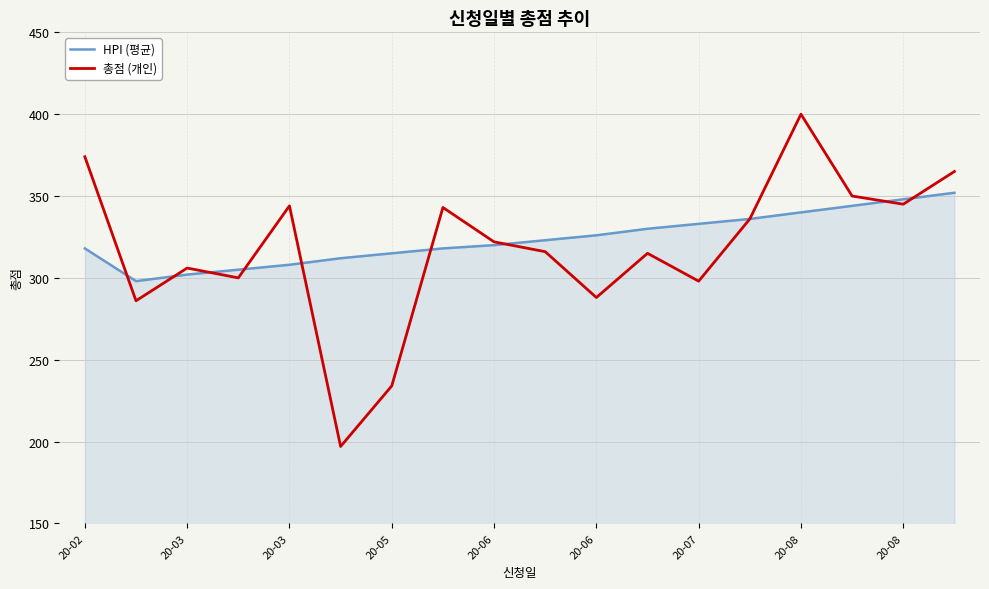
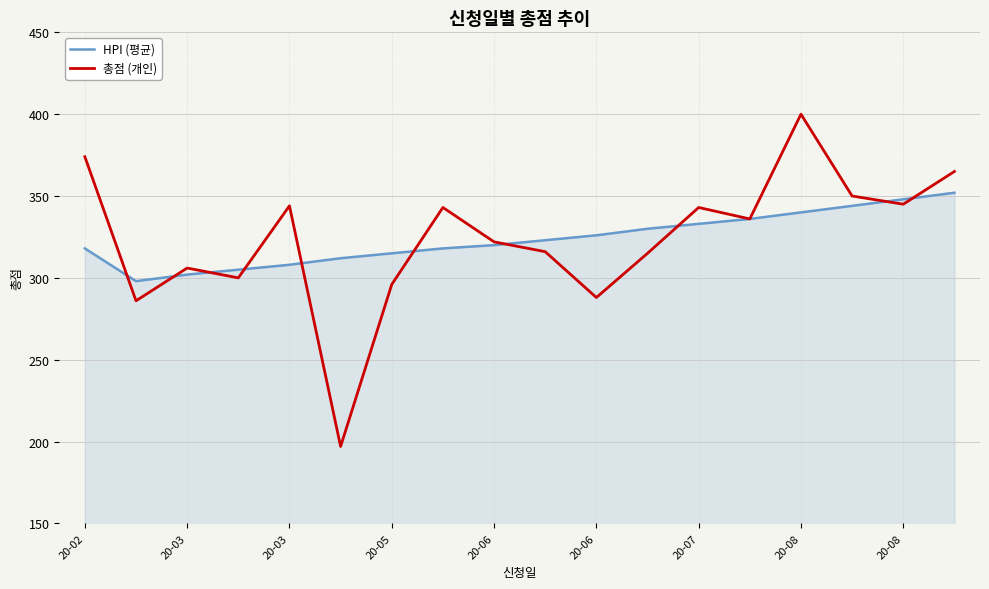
  {
    "HPI (평균)": {
      "20-02": 318,
      "20-05": 315,
      "20-07": 333
    },
    "총점 (개인)": {
      "20-02": 374,
-     "20-05": 234,
-     "20-07": 298
+     "20-05": 296,
+     "20-07": 343
    }
  }
